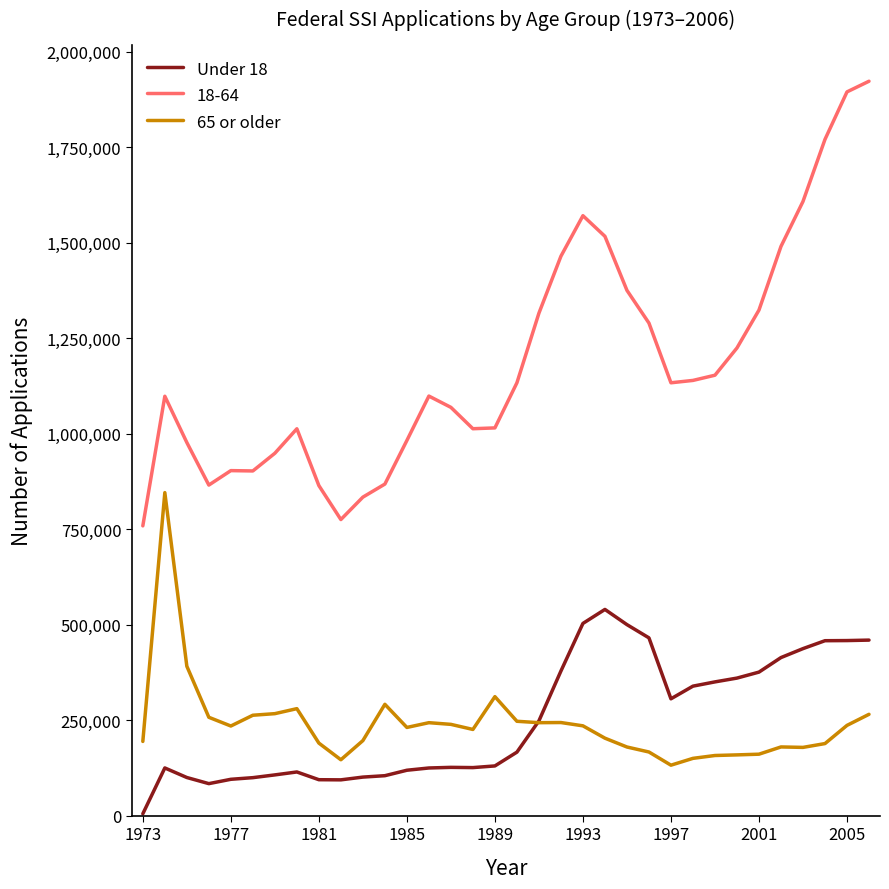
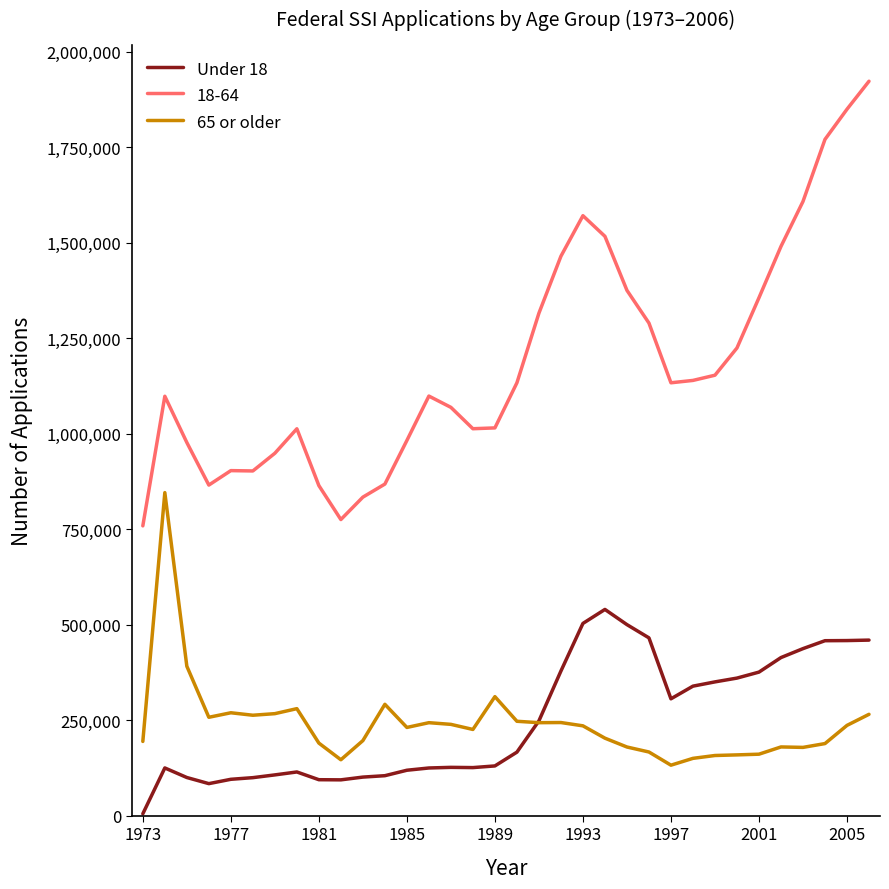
  {
    "Under 18": {
      "1973": "10,000",
      "1977": "100,000",
      "1981": "90,000",
      "1985": "120,000",
      "1989": "130,000",
      "1993": "500,000",
      "1997": "310,000",
      "2001": "380,000",
      "2005": "460,000"
    },
    "18-64": {
      "1973": "760,000",
      "1977": "900,000",
      "1981": "860,000",
      "1985": "980,000",
      "1989": "1,020,000",
      "1993": "1,570,000",
      "1997": "1,130,000",
-     "2001": "1,320,000",
-     "2005": "1,900,000"
+     "2001": "1,360,000",
+     "2005": "1,850,000"
    },
    "65 or older": {
      "1973": "190,000",
-     "1977": "230,000",
+     "1977": "270,000",
      "1981": "190,000",
      "1985": "230,000",
      "1989": "310,000",
      "1993": "240,000",
      "1997": "130,000",
      "2001": "160,000",
      "2005": "240,000"
    }
  }
